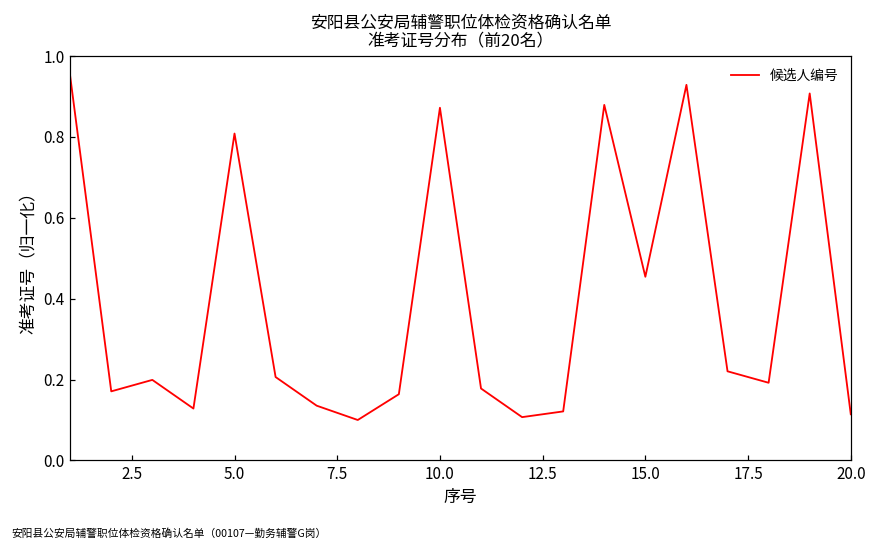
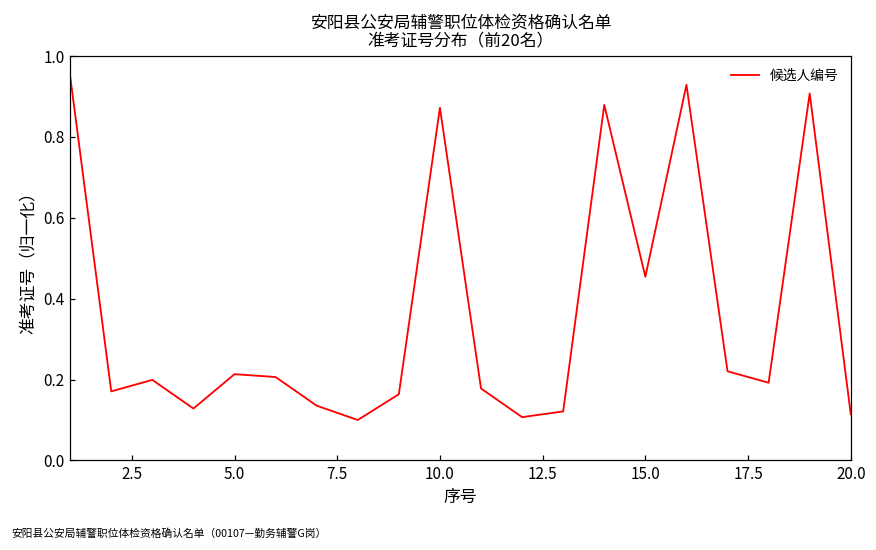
  {
-   "5.0": 0.81,
+   "5.0": 0.21,
    "10.0": 0.87,
    "15.0": 0.45,
    "20.0": 0.11
  }
